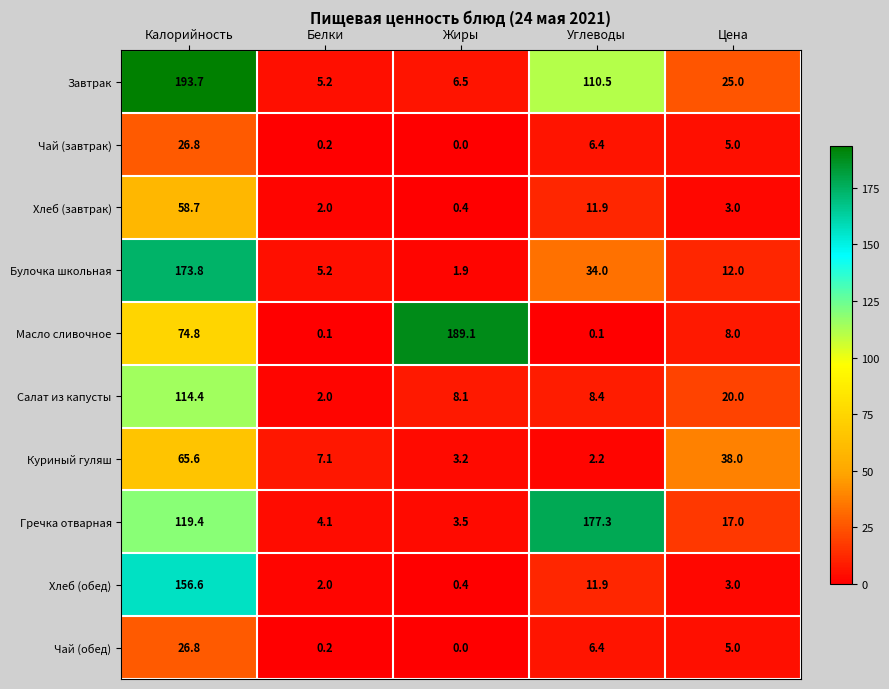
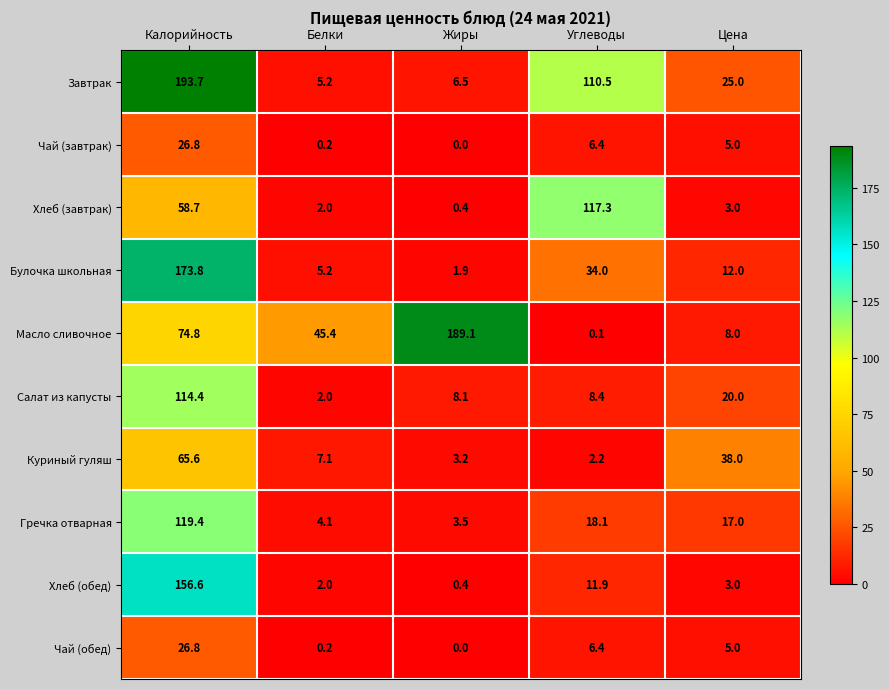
  {
    "Завтрак": {
      "Калорийность": 193.7,
      "Белки": 5.2,
      "Жиры": 6.5,
      "Углеводы": 110.5,
      "Цена": 25.0
    },
    "Чай (завтрак)": {
      "Калорийность": 26.8,
      "Белки": 0.2,
      "Жиры": 0.0,
      "Углеводы": 6.4,
      "Цена": 5.0
    },
    "Хлеб (завтрак)": {
      "Калорийность": 58.7,
      "Белки": 2.0,
      "Жиры": 0.4,
-     "Углеводы": 11.9,
+     "Углеводы": 117.3,
      "Цена": 3.0
    },
    "Булочка школьная": {
      "Калорийность": 173.8,
      "Белки": 5.2,
      "Жиры": 1.9,
      "Углеводы": 34.0,
      "Цена": 12.0
    },
    "Масло сливочное": {
      "Калорийность": 74.8,
-     "Белки": 0.1,
+     "Белки": 45.4,
      "Жиры": 189.1,
      "Углеводы": 0.1,
      "Цена": 8.0
    },
    "Салат из капусты": {
      "Калорийность": 114.4,
      "Белки": 2.0,
      "Жиры": 8.1,
      "Углеводы": 8.4,
      "Цена": 20.0
    },
    "Куриный гуляш": {
      "Калорийность": 65.6,
      "Белки": 7.1,
      "Жиры": 3.2,
      "Углеводы": 2.2,
      "Цена": 38.0
    },
    "Гречка отварная": {
      "Калорийность": 119.4,
      "Белки": 4.1,
      "Жиры": 3.5,
-     "Углеводы": 177.3,
+     "Углеводы": 18.1,
      "Цена": 17.0
    },
    "Хлеб (обед)": {
      "Калорийность": 156.6,
      "Белки": 2.0,
      "Жиры": 0.4,
      "Углеводы": 11.9,
      "Цена": 3.0
    },
    "Чай (обед)": {
      "Калорийность": 26.8,
      "Белки": 0.2,
      "Жиры": 0.0,
      "Углеводы": 6.4,
      "Цена": 5.0
    }
  }
